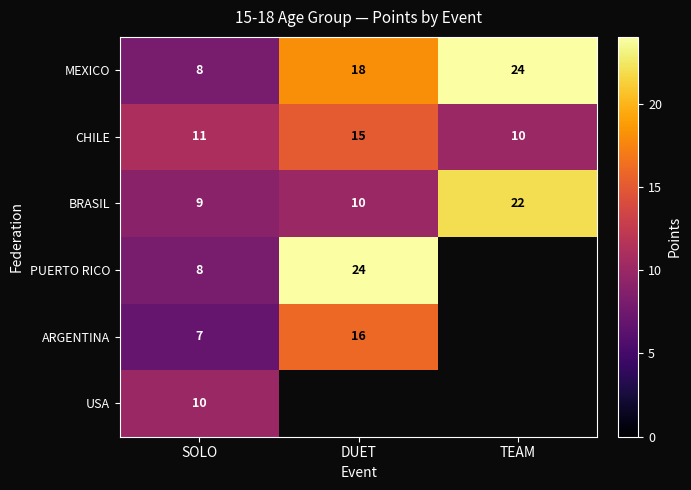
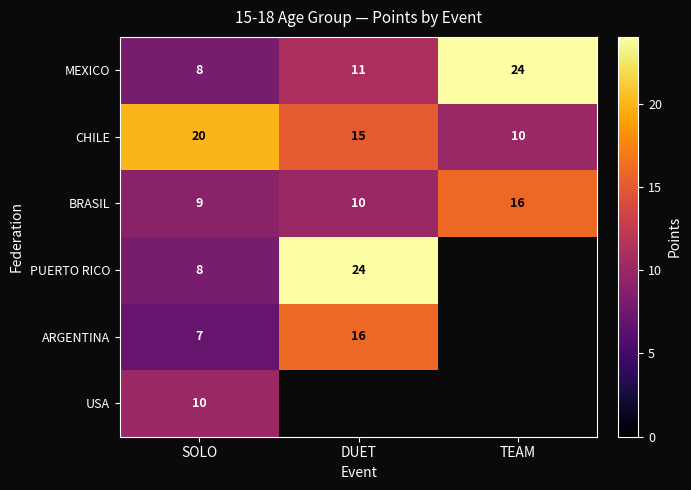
  {
    "MEXICO": {
      "SOLO": 8,
-     "DUET": 18,
+     "DUET": 11,
      "TEAM": 24
    },
    "CHILE": {
-     "SOLO": 11,
+     "SOLO": 20,
      "DUET": 15,
      "TEAM": 10
    },
    "BRASIL": {
      "SOLO": 9,
      "DUET": 10,
-     "TEAM": 22
+     "TEAM": 16
    },
    "PUERTO RICO": {
      "SOLO": 8,
      "DUET": 24
    },
    "ARGENTINA": {
      "SOLO": 7,
      "DUET": 16
    },
    "USA": {
      "SOLO": 10
    }
  }
